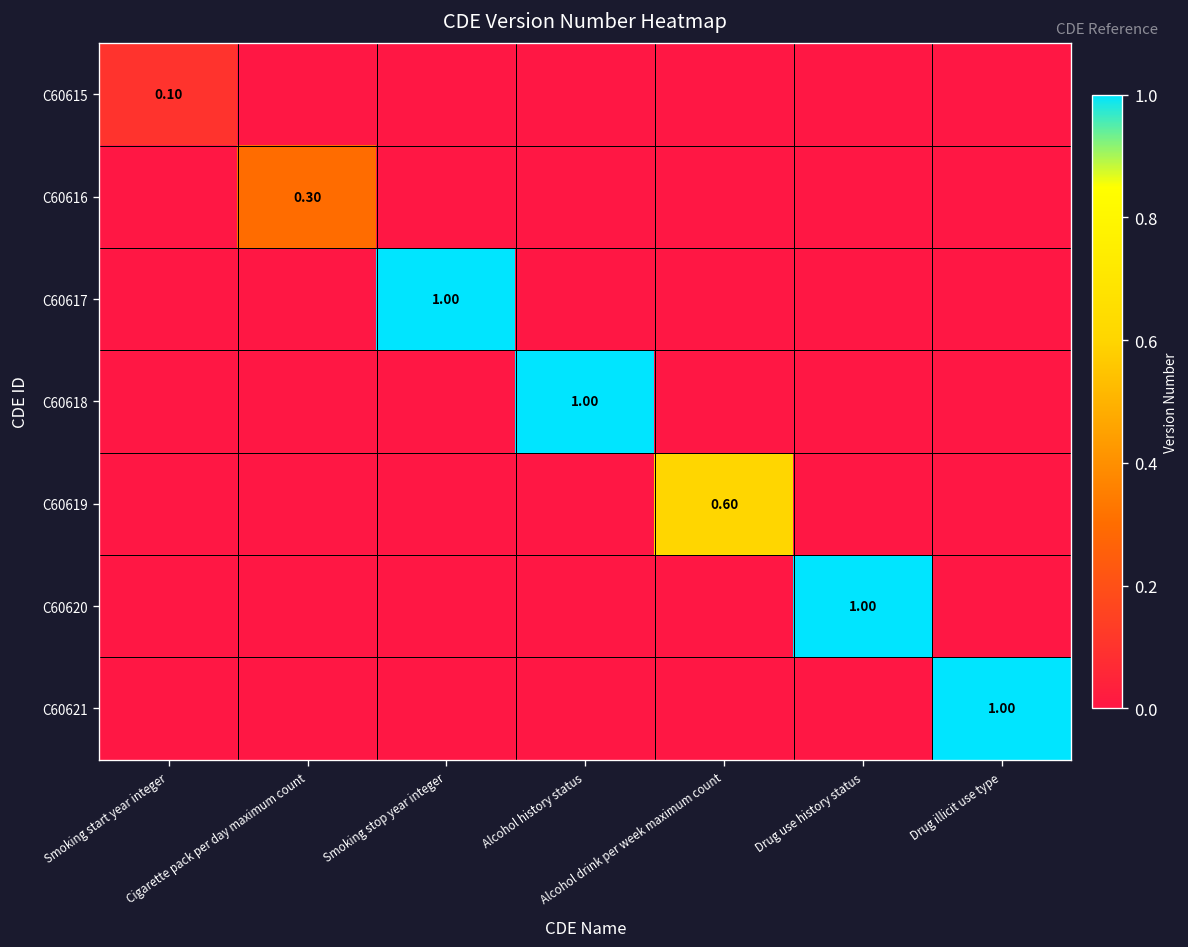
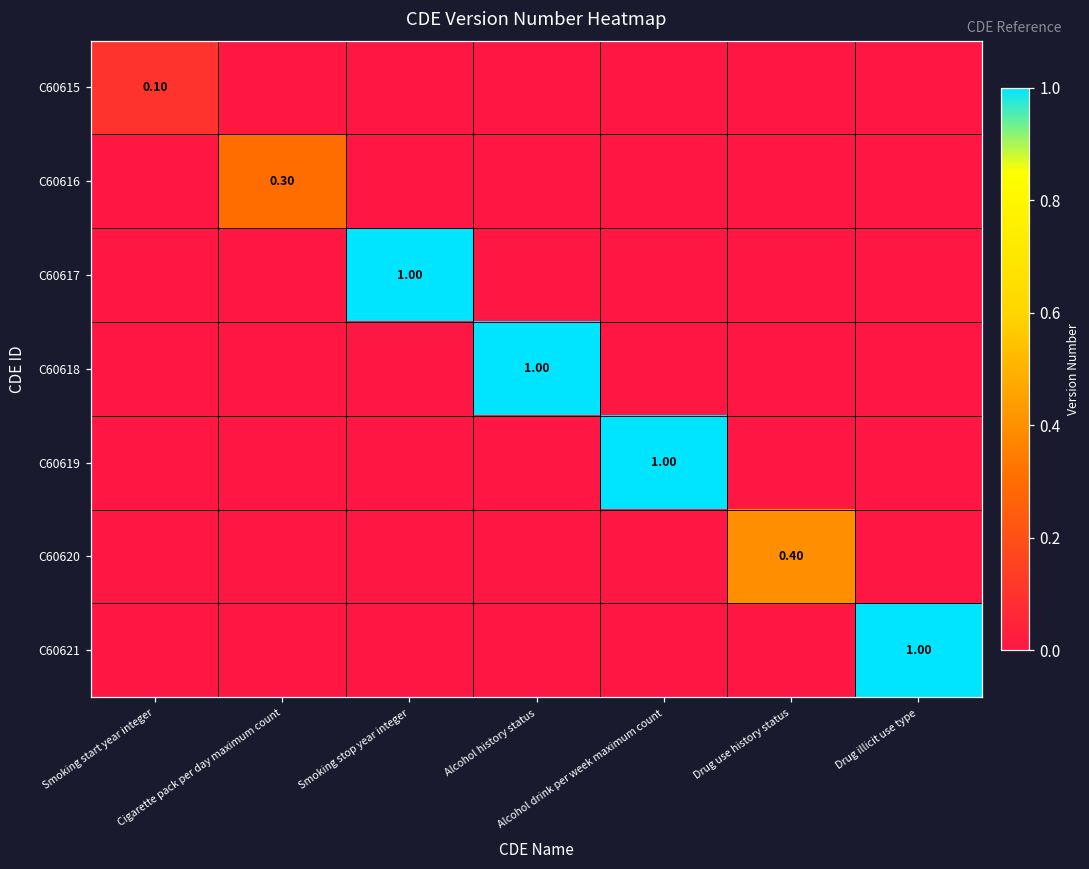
  {
    "C60615": {
      "Smoking start year integer": 0.10
    },
    "C60616": {
      "Cigarette pack per day maximum count": 0.30
    },
    "C60617": {
      "Smoking stop year integer": 1.00
    },
    "C60618": {
      "Alcohol history status": 1.00
    },
    "C60619": {
-     "Alcohol drink per week maximum count": 0.60
+     "Alcohol drink per week maximum count": 1.00
    },
    "C60620": {
-     "Drug use history status": 1.00
+     "Drug use history status": 0.40
    },
    "C60621": {
      "Drug illicit use type": 1.00
    }
  }
